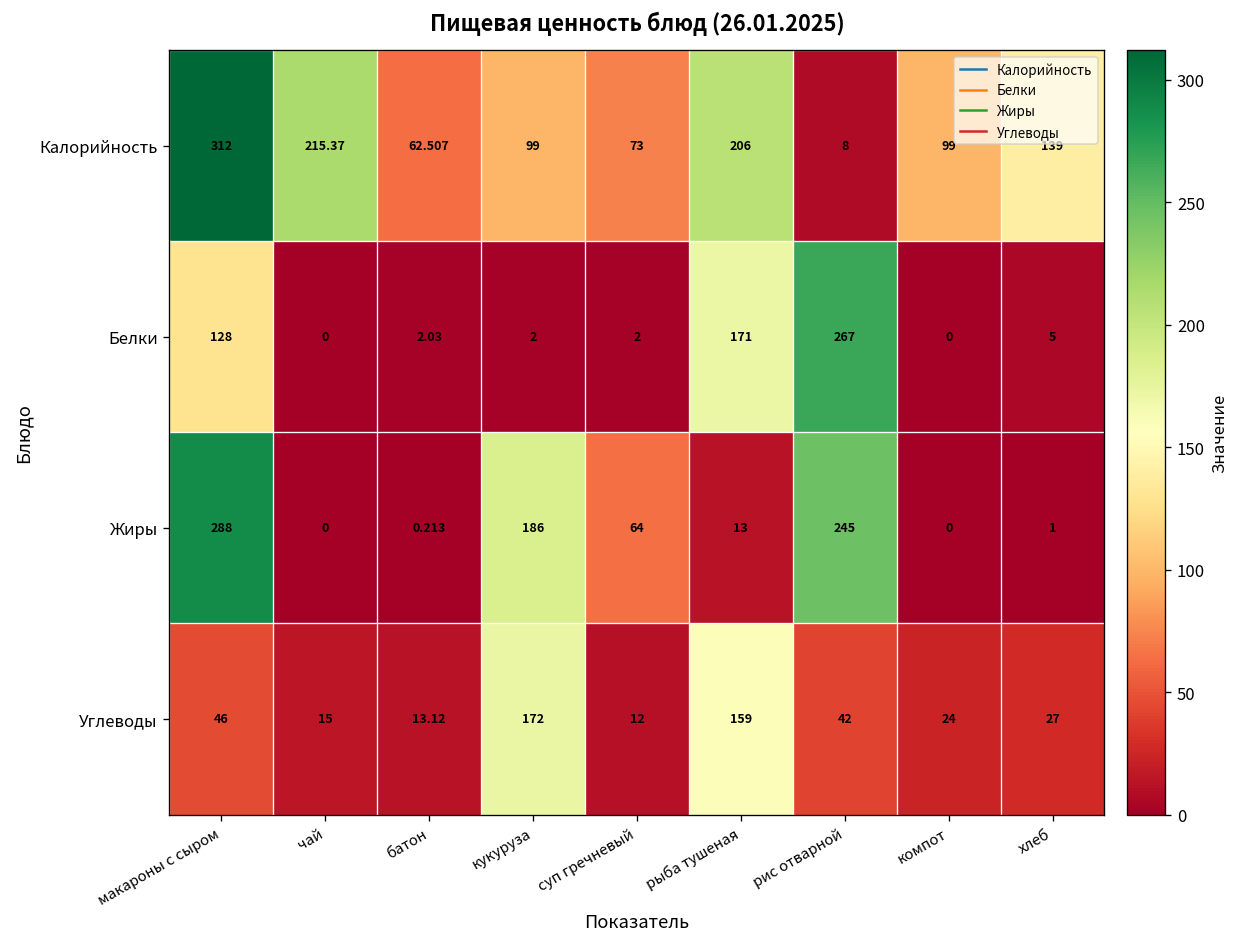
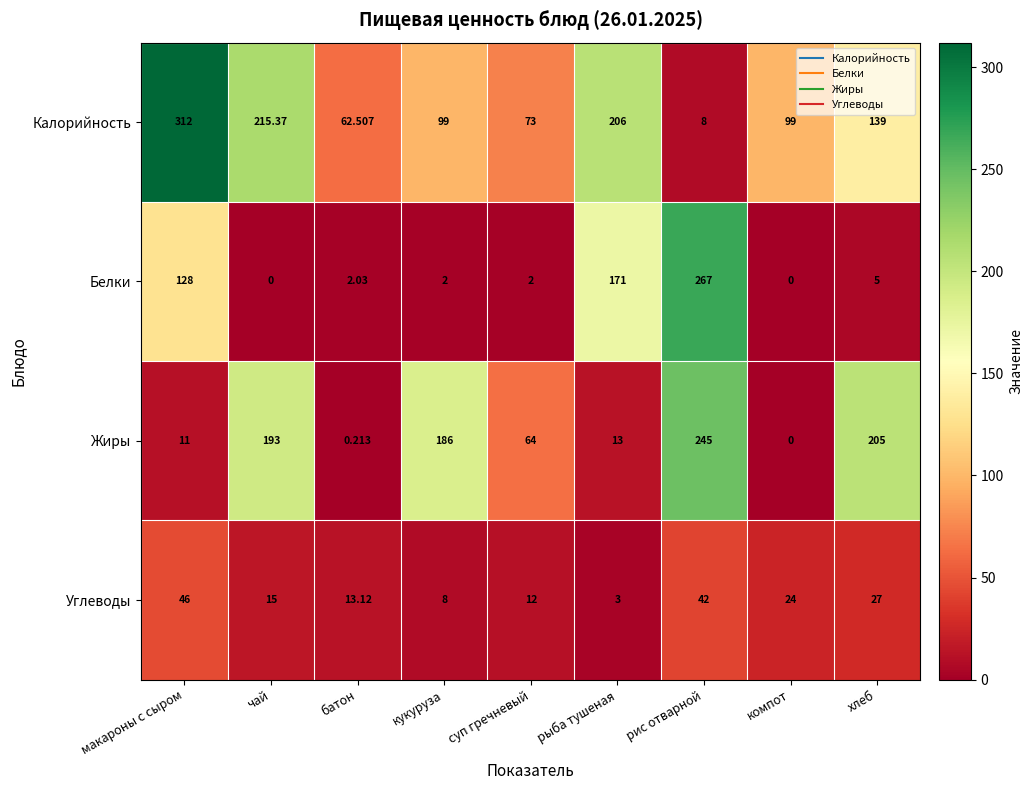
  {
    "Калорийность": {
      "макароны с сыром": 312,
      "чай": 215.37,
      "батон": 62.507,
      "кукуруза": 99,
      "суп гречневый": 73,
      "рыба тушеная": 206,
      "рис отварной": 8,
      "компот": 99,
      "хлеб": 139
    },
    "Белки": {
      "макароны с сыром": 128,
      "чай": 0,
      "батон": 2.03,
      "кукуруза": 2,
      "суп гречневый": 2,
      "рыба тушеная": 171,
      "рис отварной": 267,
      "компот": 0,
      "хлеб": 5
    },
    "Жиры": {
-     "макароны с сыром": 288,
-     "чай": 0,
+     "макароны с сыром": 11,
+     "чай": 193,
      "батон": 0.213,
      "кукуруза": 186,
      "суп гречневый": 64,
      "рыба тушеная": 13,
      "рис отварной": 245,
      "компот": 0,
-     "хлеб": 1
+     "хлеб": 205
    },
    "Углеводы": {
      "макароны с сыром": 46,
      "чай": 15,
      "батон": 13.12,
-     "кукуруза": 172,
+     "кукуруза": 8,
      "суп гречневый": 12,
-     "рыба тушеная": 159,
+     "рыба тушеная": 3,
      "рис отварной": 42,
      "компот": 24,
      "хлеб": 27
    }
  }
